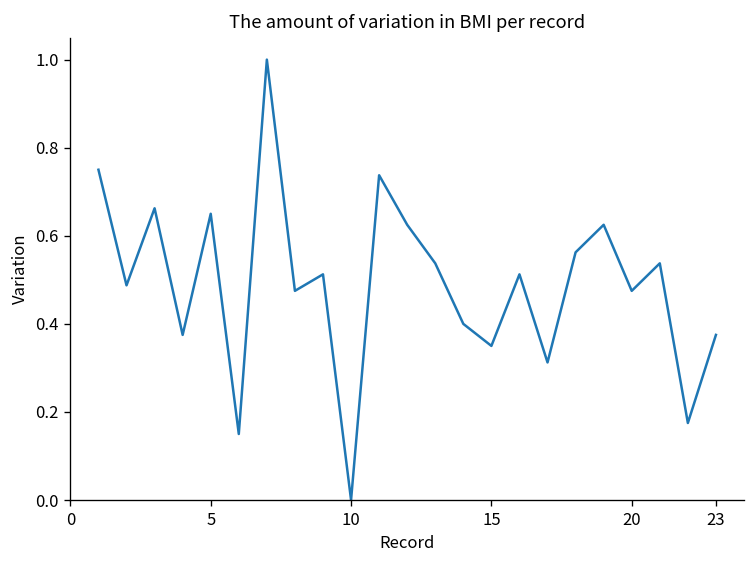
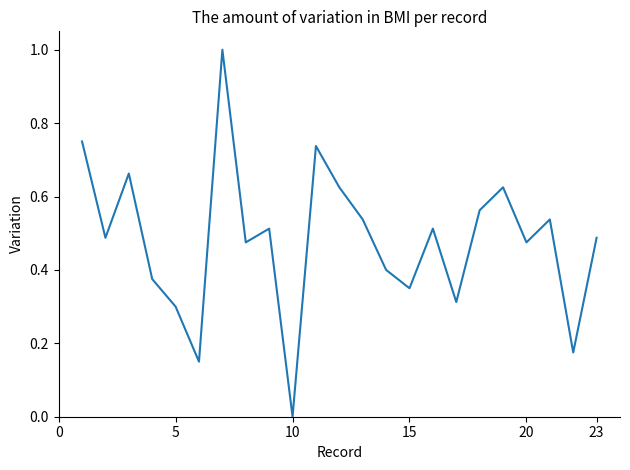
  {
-   "5": 0.65,
+   "5": 0.30,
    "10": 0.00,
    "15": 0.35,
    "20": 0.47,
-   "23": 0.37
+   "23": 0.49
  }
